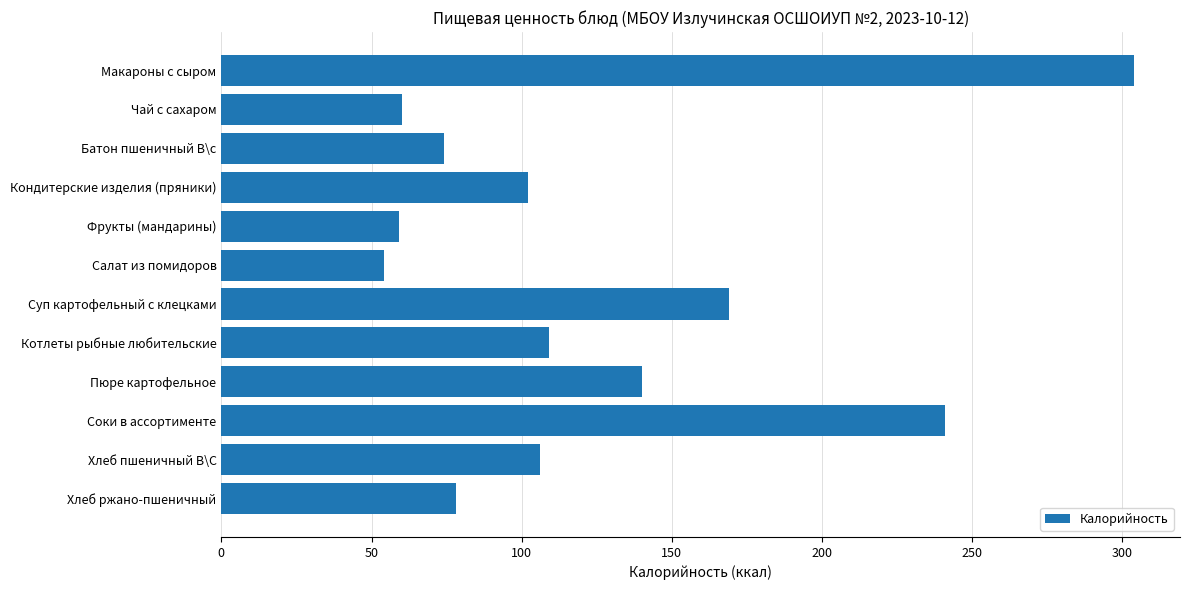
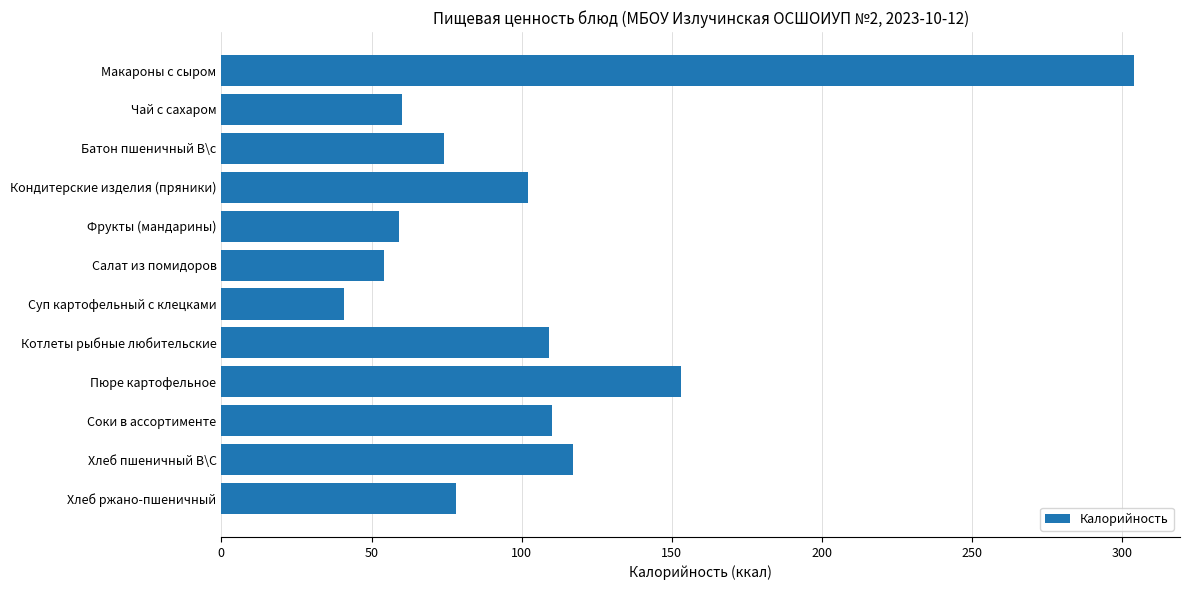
  {
    "Макароны с сыром": 304,
    "Чай с сахаром": 60,
    "Батон пшеничный В\\с": 74,
    "Кондитерские изделия (пряники)": 102,
    "Фрукты (мандарины)": 59,
    "Салат из помидоров": 54,
-   "Суп картофельный с клецками": 169,
+   "Суп картофельный с клецками": 41,
    "Котлеты рыбные любительские": 109,
-   "Пюре картофельное": 140,
-   "Соки в ассортименте": 241,
-   "Хлеб пшеничный В\\С": 106,
+   "Пюре картофельное": 153,
+   "Соки в ассортименте": 110,
+   "Хлеб пшеничный В\\С": 117,
    "Хлеб ржано-пшеничный": 78
  }
